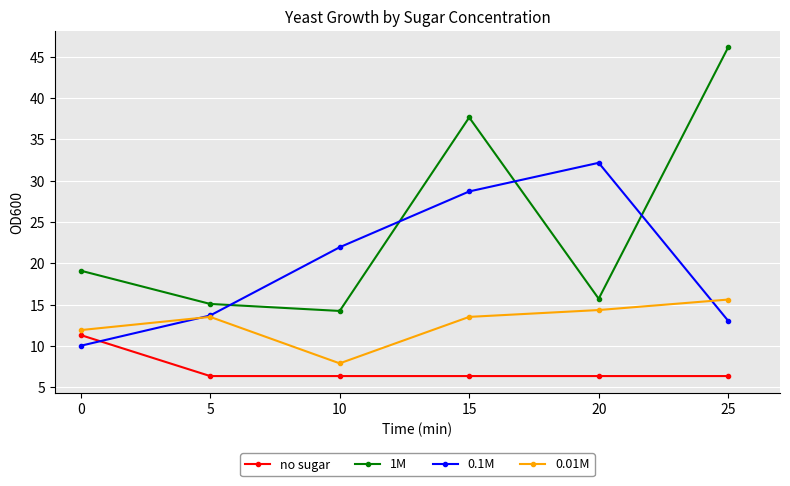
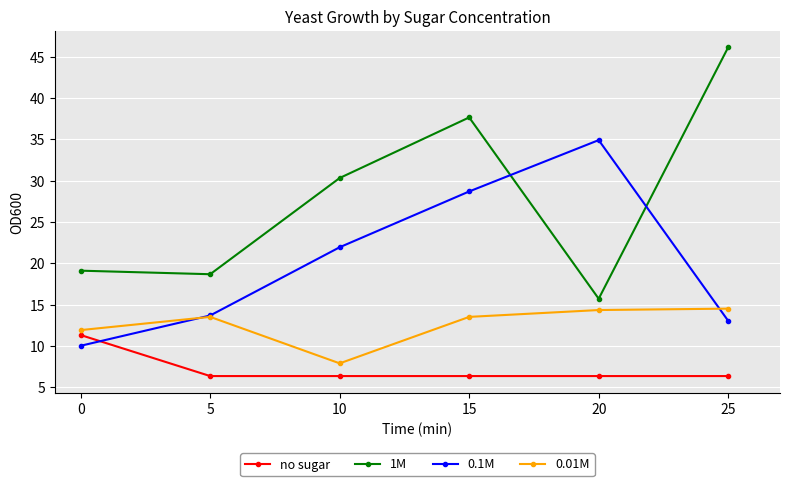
  {
    "no sugar": {
      "0": 11,
      "5": 6,
      "10": 6,
      "15": 6,
      "20": 6,
      "25": 6
    },
    "1M": {
      "0": 19,
-     "5": 15,
-     "10": 14,
+     "5": 19,
+     "10": 30,
      "15": 38,
      "20": 16,
      "25": 46
    },
    "0.1M": {
      "0": 10,
      "10": 22,
      "15": 29,
-     "20": 32,
+     "20": 35,
      "25": 13
    },
    "0.01M": {
      "0": 12,
      "10": 8,
      "15": 14,
      "20": 14,
-     "25": 16
+     "25": 15
    }
  }
